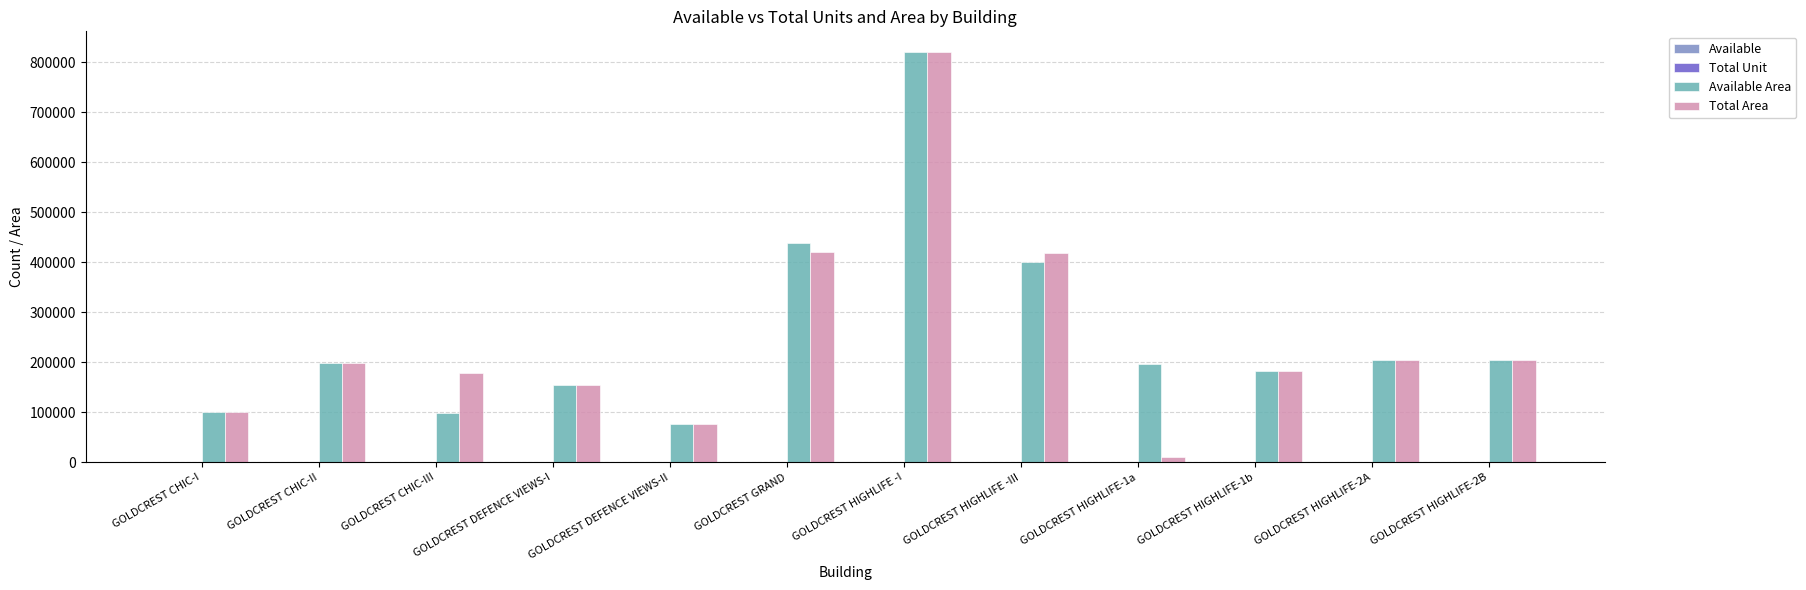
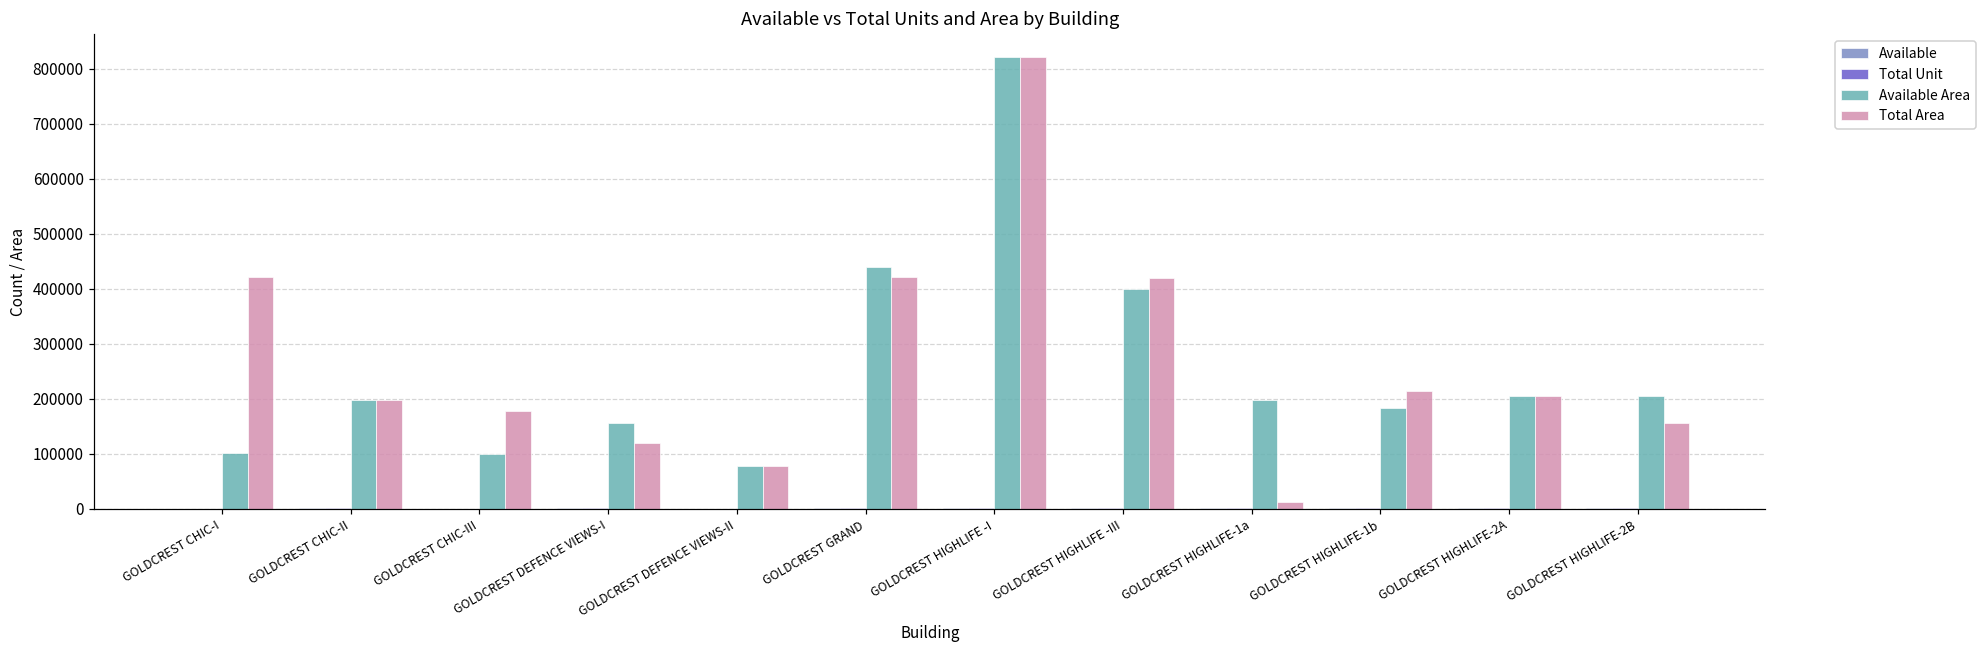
  {
    "Total Area": {
-     "GOLDCREST CHIC-I": 100000,
+     "GOLDCREST CHIC-I": 420000,
      "GOLDCREST CHIC-II": 200000,
      "GOLDCREST CHIC-III": 180000,
-     "GOLDCREST DEFENCE VIEWS-I": 150000,
+     "GOLDCREST DEFENCE VIEWS-I": 120000,
      "GOLDCREST DEFENCE VIEWS-II": 80000,
      "GOLDCREST GRAND": 420000,
      "GOLDCREST HIGHLIFE -I": 820000,
      "GOLDCREST HIGHLIFE -III": 420000,
      "GOLDCREST HIGHLIFE-1a": 10000,
-     "GOLDCREST HIGHLIFE-1b": 180000,
+     "GOLDCREST HIGHLIFE-1b": 210000,
      "GOLDCREST HIGHLIFE-2A": 200000,
-     "GOLDCREST HIGHLIFE-2B": 200000
+     "GOLDCREST HIGHLIFE-2B": 150000
    }
  }
